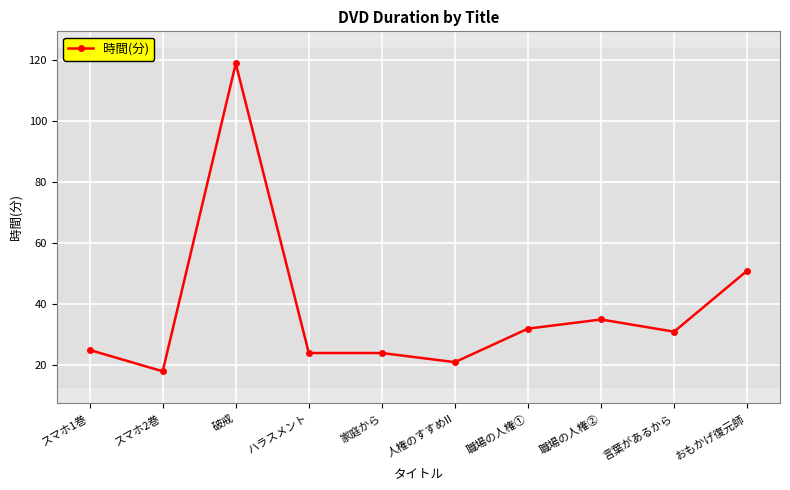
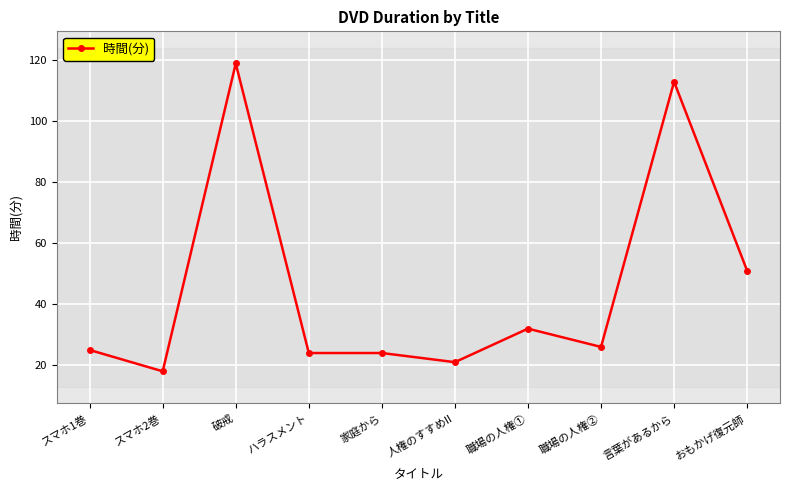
  {
    "スマホ1巻": 25,
    "スマホ2巻": 18,
    "破戒": 119,
    "ハラスメント": 24,
    "家庭から": 24,
    "人権のすすめII": 21,
    "職場の人権①": 32,
-   "職場の人権②": 35,
-   "言葉があるから": 31,
+   "職場の人権②": 26,
+   "言葉があるから": 113,
    "おもかげ復元師": 51
  }
